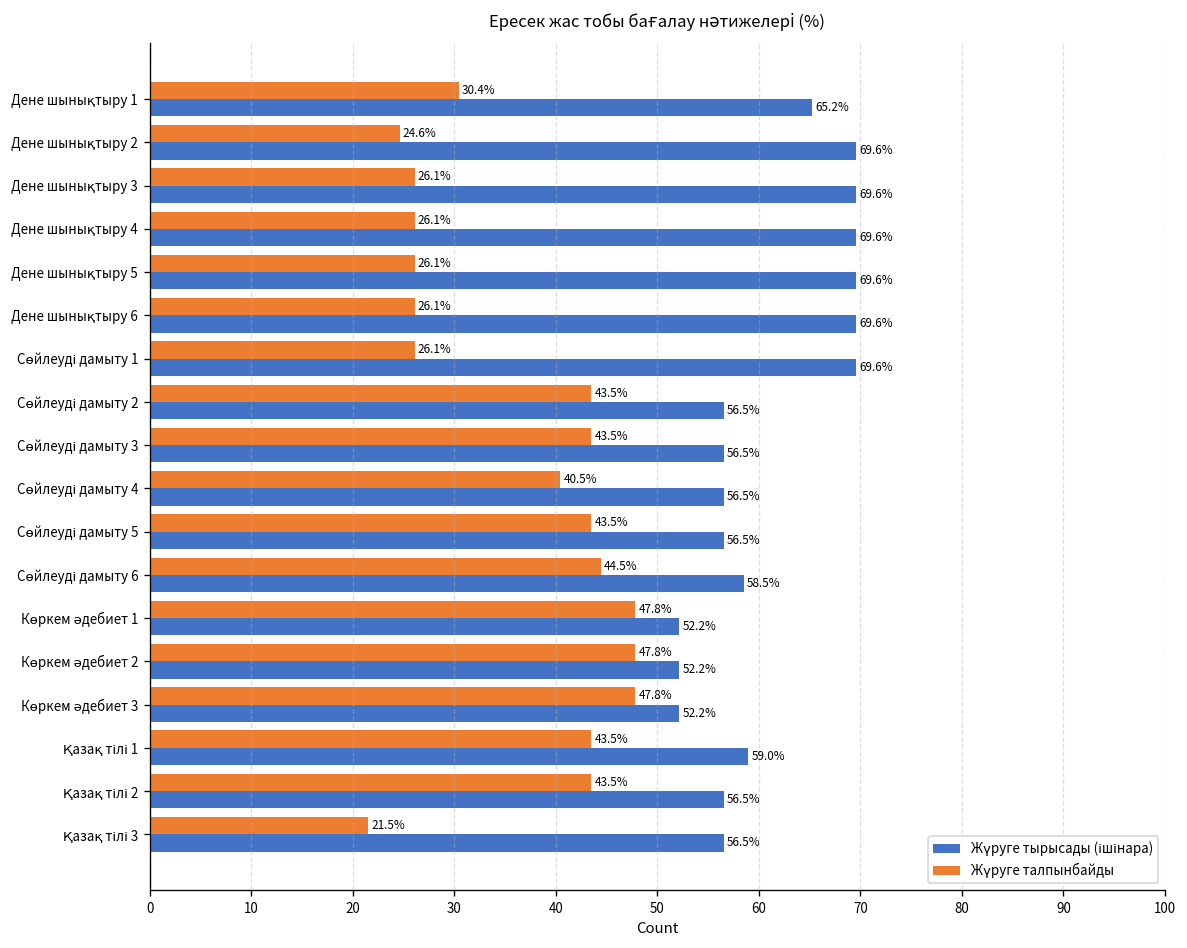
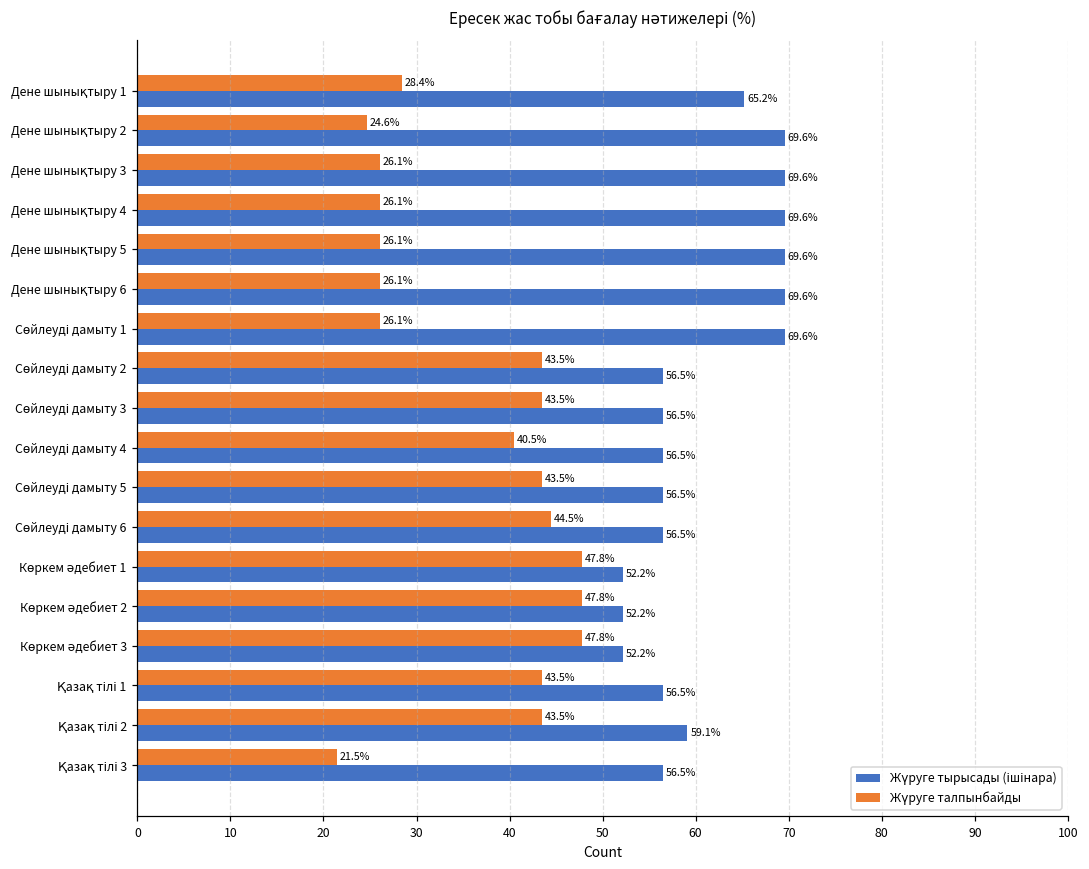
  {
    "Жүруге тырысады (ішінара)": {
      "Дене шынықтыру 1": "65.2%",
      "Дене шынықтыру 2": "69.6%",
      "Дене шынықтыру 3": "69.6%",
      "Дене шынықтыру 4": "69.6%",
      "Дене шынықтыру 5": "69.6%",
      "Дене шынықтыру 6": "69.6%",
      "Сөйлеуді дамыту 1": "69.6%",
      "Сөйлеуді дамыту 2": "56.5%",
      "Сөйлеуді дамыту 3": "56.5%",
      "Сөйлеуді дамыту 4": "56.5%",
      "Сөйлеуді дамыту 5": "56.5%",
-     "Сөйлеуді дамыту 6": "58.5%",
+     "Сөйлеуді дамыту 6": "56.5%",
      "Көркем әдебиет 1": "52.2%",
      "Көркем әдебиет 2": "52.2%",
      "Көркем әдебиет 3": "52.2%",
-     "Қазақ тілі 1": "59.0%",
-     "Қазақ тілі 2": "56.5%",
+     "Қазақ тілі 1": "56.5%",
+     "Қазақ тілі 2": "59.1%",
      "Қазақ тілі 3": "56.5%"
    },
    "Жүруге талпынбайды": {
-     "Дене шынықтыру 1": "30.4%",
+     "Дене шынықтыру 1": "28.4%",
      "Дене шынықтыру 2": "24.6%",
      "Дене шынықтыру 3": "26.1%",
      "Дене шынықтыру 4": "26.1%",
      "Дене шынықтыру 5": "26.1%",
      "Дене шынықтыру 6": "26.1%",
      "Сөйлеуді дамыту 1": "26.1%",
      "Сөйлеуді дамыту 2": "43.5%",
      "Сөйлеуді дамыту 3": "43.5%",
      "Сөйлеуді дамыту 4": "40.5%",
      "Сөйлеуді дамыту 5": "43.5%",
      "Сөйлеуді дамыту 6": "44.5%",
      "Көркем әдебиет 1": "47.8%",
      "Көркем әдебиет 2": "47.8%",
      "Көркем әдебиет 3": "47.8%",
      "Қазақ тілі 1": "43.5%",
      "Қазақ тілі 2": "43.5%",
      "Қазақ тілі 3": "21.5%"
    }
  }
